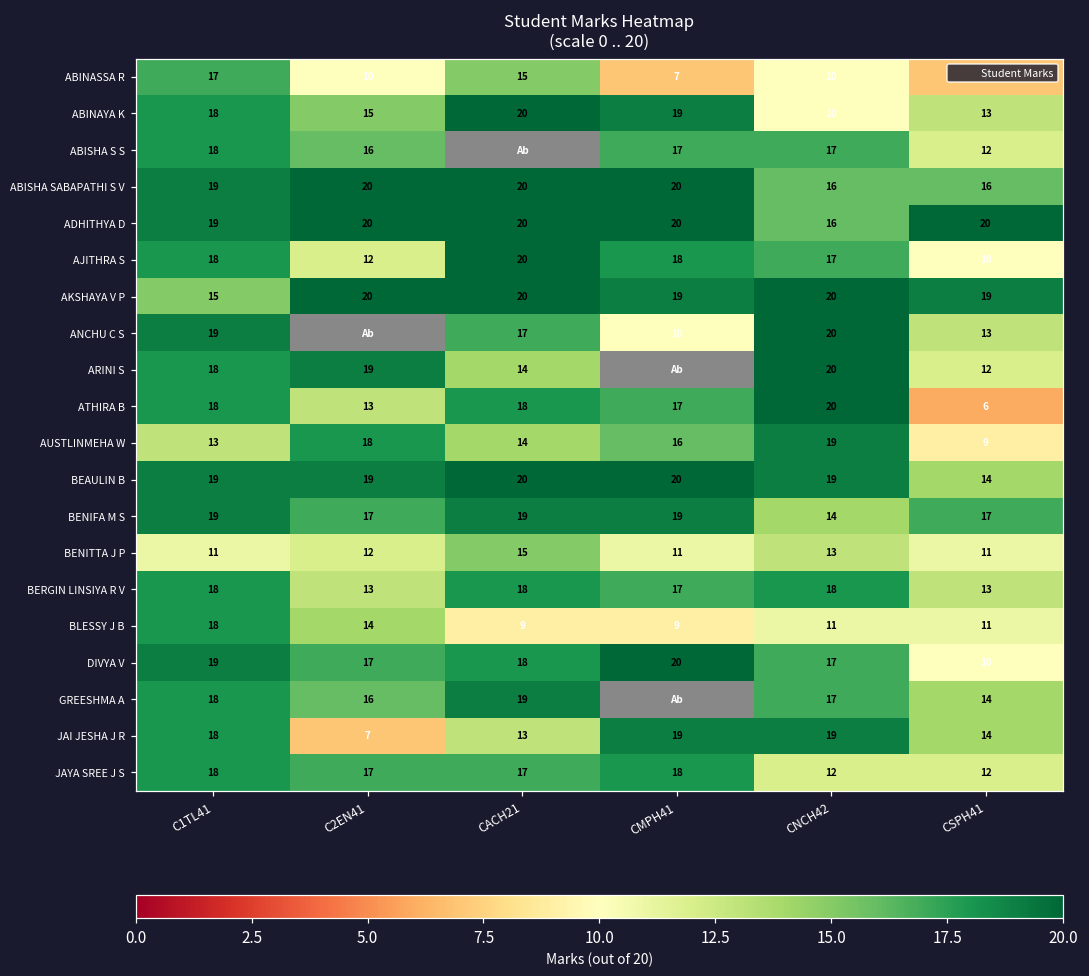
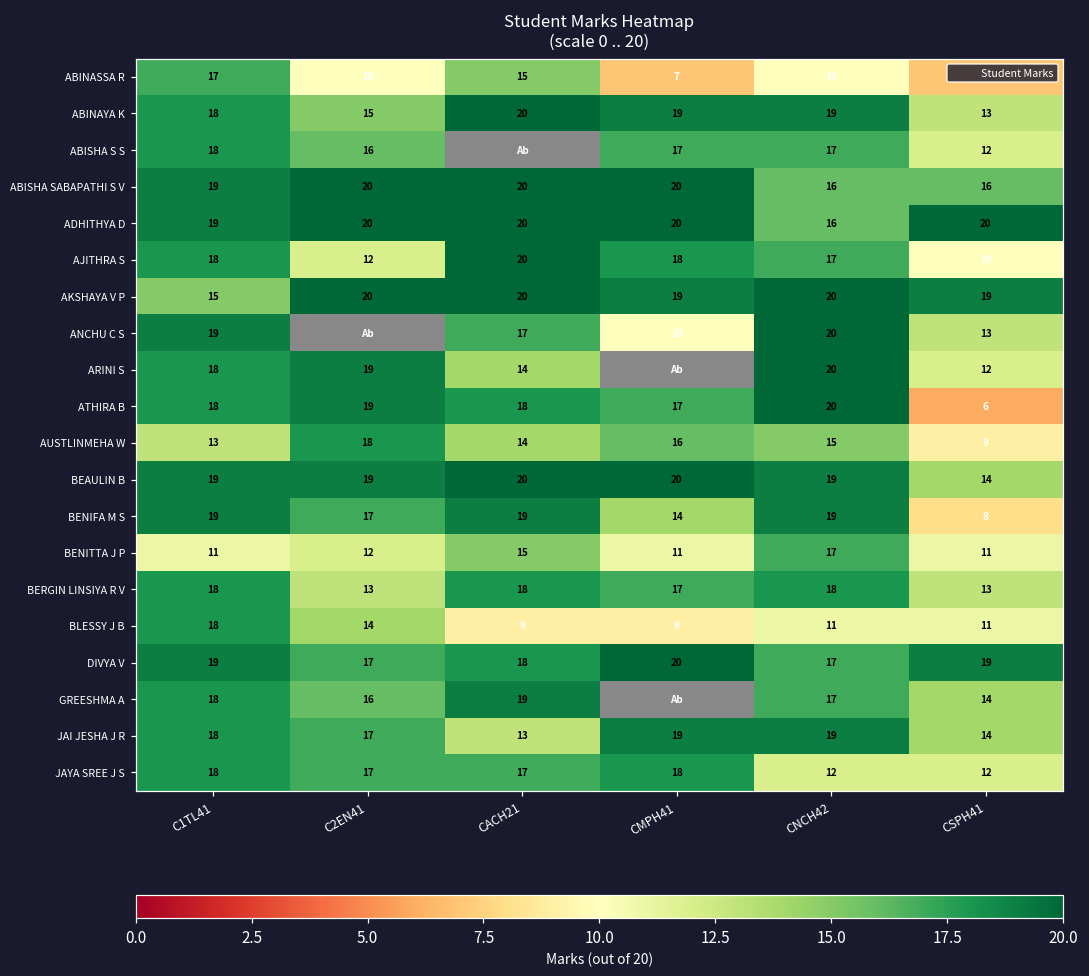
  {
    "ABINASSA R": {
      "C1TL41": 17,
      "C2EN41": 10,
      "CACH21": 15,
      "CMPH41": 7,
      "CNCH42": 10
    },
    "ABINAYA K": {
      "C1TL41": 18,
      "C2EN41": 15,
      "CACH21": 20,
      "CMPH41": 19,
-     "CNCH42": 10,
+     "CNCH42": 19,
      "CSPH41": 13
    },
    "ABISHA S S": {
      "C1TL41": 18,
      "C2EN41": 16,
      "CMPH41": 17,
      "CNCH42": 17,
      "CSPH41": 12
    },
    "ABISHA SABAPATHI S V": {
      "C1TL41": 19,
      "C2EN41": 20,
      "CACH21": 20,
      "CMPH41": 20,
      "CNCH42": 16,
      "CSPH41": 16
    },
    "ADHITHYA D": {
      "C1TL41": 19,
      "C2EN41": 20,
      "CACH21": 20,
      "CMPH41": 20,
      "CNCH42": 16,
      "CSPH41": 20
    },
    "AJITHRA S": {
      "C1TL41": 18,
      "C2EN41": 12,
      "CACH21": 20,
      "CMPH41": 18,
      "CNCH42": 17,
      "CSPH41": 10
    },
    "AKSHAYA V P": {
      "C1TL41": 15,
      "C2EN41": 20,
      "CACH21": 20,
      "CMPH41": 19,
      "CNCH42": 20,
      "CSPH41": 19
    },
    "ANCHU C S": {
      "C1TL41": 19,
      "CACH21": 17,
      "CMPH41": 10,
      "CNCH42": 20,
      "CSPH41": 13
    },
    "ARINI S": {
      "C1TL41": 18,
      "C2EN41": 19,
      "CACH21": 14,
      "CNCH42": 20,
      "CSPH41": 12
    },
    "ATHIRA B": {
      "C1TL41": 18,
-     "C2EN41": 13,
+     "C2EN41": 19,
      "CACH21": 18,
      "CMPH41": 17,
      "CNCH42": 20,
      "CSPH41": 6
    },
    "AUSTLINMEHA W": {
      "C1TL41": 13,
      "C2EN41": 18,
      "CACH21": 14,
      "CMPH41": 16,
-     "CNCH42": 19,
+     "CNCH42": 15,
      "CSPH41": 9
    },
    "BEAULIN B": {
      "C1TL41": 19,
      "C2EN41": 19,
      "CACH21": 20,
      "CMPH41": 20,
      "CNCH42": 19,
      "CSPH41": 14
    },
    "BENIFA M S": {
      "C1TL41": 19,
      "C2EN41": 17,
      "CACH21": 19,
-     "CMPH41": 19,
-     "CNCH42": 14,
-     "CSPH41": 17
+     "CMPH41": 14,
+     "CNCH42": 19,
+     "CSPH41": 8
    },
    "BENITTA J P": {
      "C1TL41": 11,
      "C2EN41": 12,
      "CACH21": 15,
      "CMPH41": 11,
-     "CNCH42": 13,
+     "CNCH42": 17,
      "CSPH41": 11
    },
    "BERGIN LINSIYA R V": {
      "C1TL41": 18,
      "C2EN41": 13,
      "CACH21": 18,
      "CMPH41": 17,
      "CNCH42": 18,
      "CSPH41": 13
    },
    "BLESSY J B": {
      "C1TL41": 18,
      "C2EN41": 14,
      "CACH21": 9,
      "CMPH41": 9,
      "CNCH42": 11,
      "CSPH41": 11
    },
    "DIVYA V": {
      "C1TL41": 19,
      "C2EN41": 17,
      "CACH21": 18,
      "CMPH41": 20,
      "CNCH42": 17,
-     "CSPH41": 10
+     "CSPH41": 19
    },
    "GREESHMA A": {
      "C1TL41": 18,
      "C2EN41": 16,
      "CACH21": 19,
      "CNCH42": 17,
      "CSPH41": 14
    },
    "JAI JESHA J R": {
      "C1TL41": 18,
-     "C2EN41": 7,
+     "C2EN41": 17,
      "CACH21": 13,
      "CMPH41": 19,
      "CNCH42": 19,
      "CSPH41": 14
    },
    "JAYA SREE J S": {
      "C1TL41": 18,
      "C2EN41": 17,
      "CACH21": 17,
      "CMPH41": 18,
      "CNCH42": 12,
      "CSPH41": 12
    }
  }
